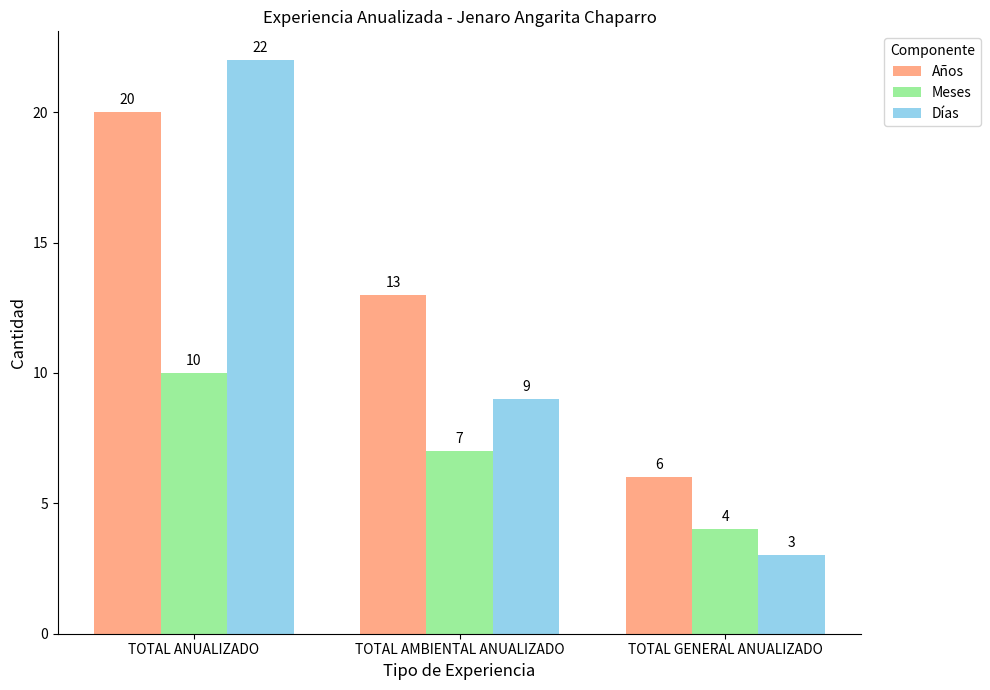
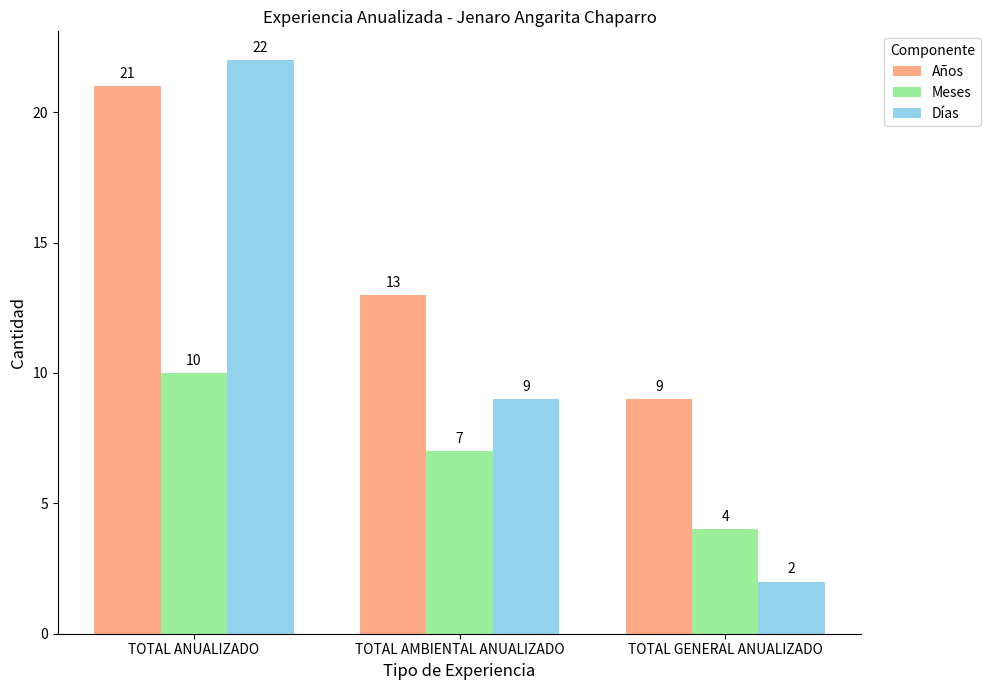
  {
    "Años": {
-     "TOTAL ANUALIZADO": 20,
+     "TOTAL ANUALIZADO": 21,
      "TOTAL AMBIENTAL ANUALIZADO": 13,
-     "TOTAL GENERAL ANUALIZADO": 6
+     "TOTAL GENERAL ANUALIZADO": 9
    },
    "Meses": {
      "TOTAL ANUALIZADO": 10,
      "TOTAL AMBIENTAL ANUALIZADO": 7,
      "TOTAL GENERAL ANUALIZADO": 4
    },
    "Días": {
      "TOTAL ANUALIZADO": 22,
      "TOTAL AMBIENTAL ANUALIZADO": 9,
-     "TOTAL GENERAL ANUALIZADO": 3
+     "TOTAL GENERAL ANUALIZADO": 2
    }
  }
